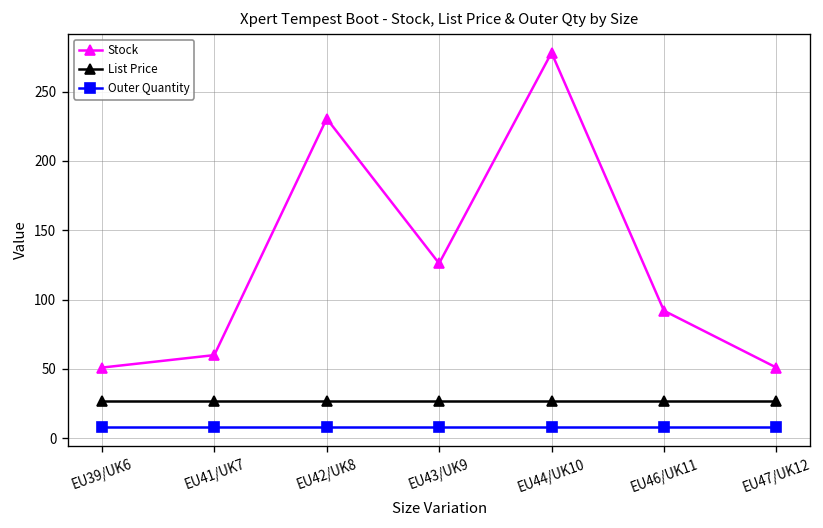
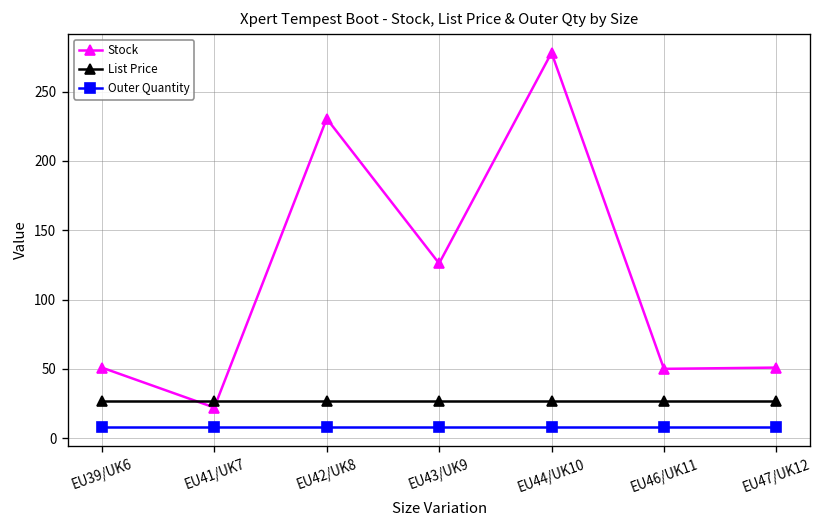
  {
    "Stock": {
      "EU39/UK6": 51,
-     "EU41/UK7": 60,
+     "EU41/UK7": 22,
      "EU42/UK8": 231,
      "EU43/UK9": 126,
      "EU44/UK10": 278,
-     "EU46/UK11": 92,
+     "EU46/UK11": 50,
      "EU47/UK12": 51
    },
    "List Price": {
      "EU39/UK6": 27,
      "EU41/UK7": 27,
      "EU42/UK8": 27,
      "EU43/UK9": 27,
      "EU44/UK10": 27,
      "EU46/UK11": 27,
      "EU47/UK12": 27
    },
    "Outer Quantity": {
      "EU39/UK6": 8,
      "EU41/UK7": 8,
      "EU42/UK8": 8,
      "EU43/UK9": 8,
      "EU44/UK10": 8,
      "EU46/UK11": 8,
      "EU47/UK12": 8
    }
  }
